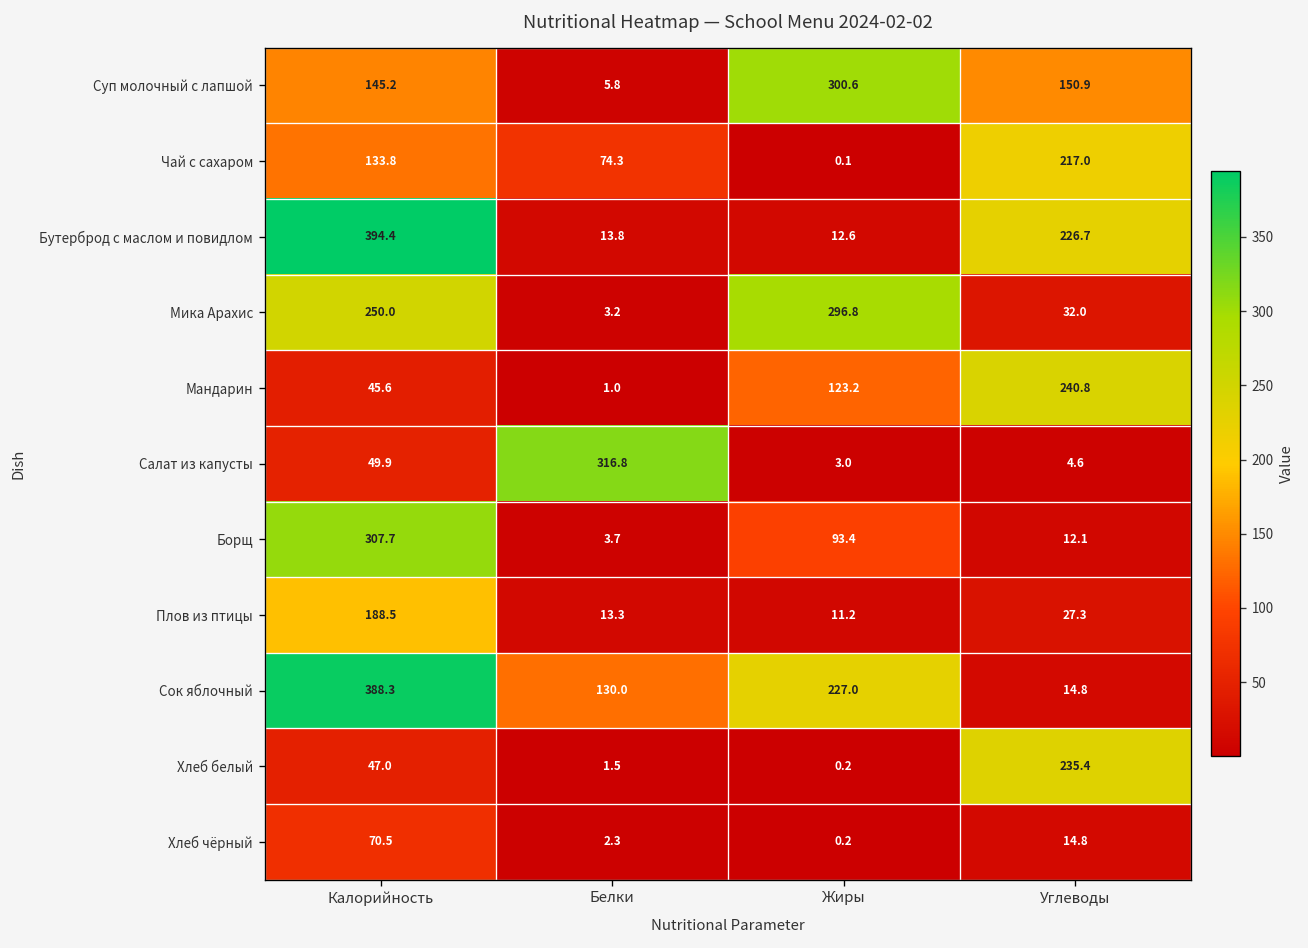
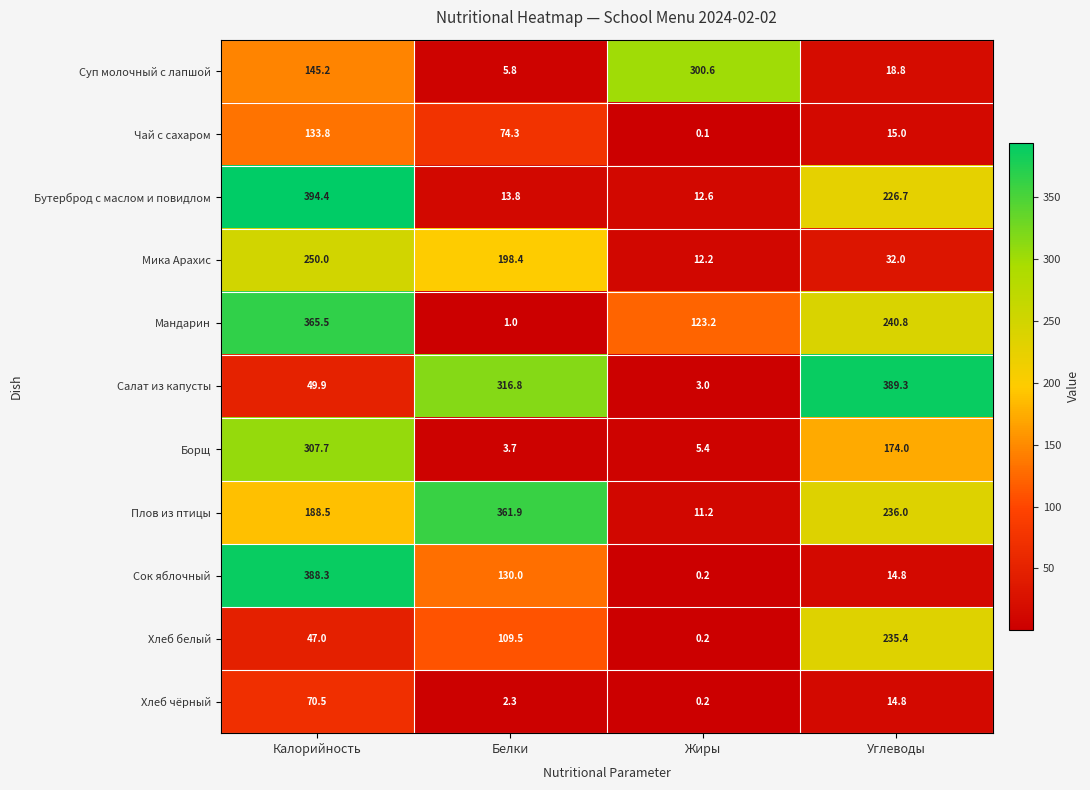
  {
    "Суп молочный с лапшой": {
      "Калорийность": 145.2,
      "Белки": 5.8,
      "Жиры": 300.6,
-     "Углеводы": 150.9
+     "Углеводы": 18.8
    },
    "Чай с сахаром": {
      "Калорийность": 133.8,
      "Белки": 74.3,
      "Жиры": 0.1,
-     "Углеводы": 217.0
+     "Углеводы": 15.0
    },
    "Бутерброд с маслом и повидлом": {
      "Калорийность": 394.4,
      "Белки": 13.8,
      "Жиры": 12.6,
      "Углеводы": 226.7
    },
    "Мика Арахис": {
      "Калорийность": 250.0,
-     "Белки": 3.2,
-     "Жиры": 296.8,
+     "Белки": 198.4,
+     "Жиры": 12.2,
      "Углеводы": 32.0
    },
    "Мандарин": {
-     "Калорийность": 45.6,
+     "Калорийность": 365.5,
      "Белки": 1.0,
      "Жиры": 123.2,
      "Углеводы": 240.8
    },
    "Салат из капусты": {
      "Калорийность": 49.9,
      "Белки": 316.8,
      "Жиры": 3.0,
-     "Углеводы": 4.6
+     "Углеводы": 389.3
    },
    "Борщ": {
      "Калорийность": 307.7,
      "Белки": 3.7,
-     "Жиры": 93.4,
-     "Углеводы": 12.1
+     "Жиры": 5.4,
+     "Углеводы": 174.0
    },
    "Плов из птицы": {
      "Калорийность": 188.5,
-     "Белки": 13.3,
+     "Белки": 361.9,
      "Жиры": 11.2,
-     "Углеводы": 27.3
+     "Углеводы": 236.0
    },
    "Сок яблочный": {
      "Калорийность": 388.3,
      "Белки": 130.0,
-     "Жиры": 227.0,
+     "Жиры": 0.2,
      "Углеводы": 14.8
    },
    "Хлеб белый": {
      "Калорийность": 47.0,
-     "Белки": 1.5,
+     "Белки": 109.5,
      "Жиры": 0.2,
      "Углеводы": 235.4
    },
    "Хлеб чёрный": {
      "Калорийность": 70.5,
      "Белки": 2.3,
      "Жиры": 0.2,
      "Углеводы": 14.8
    }
  }
